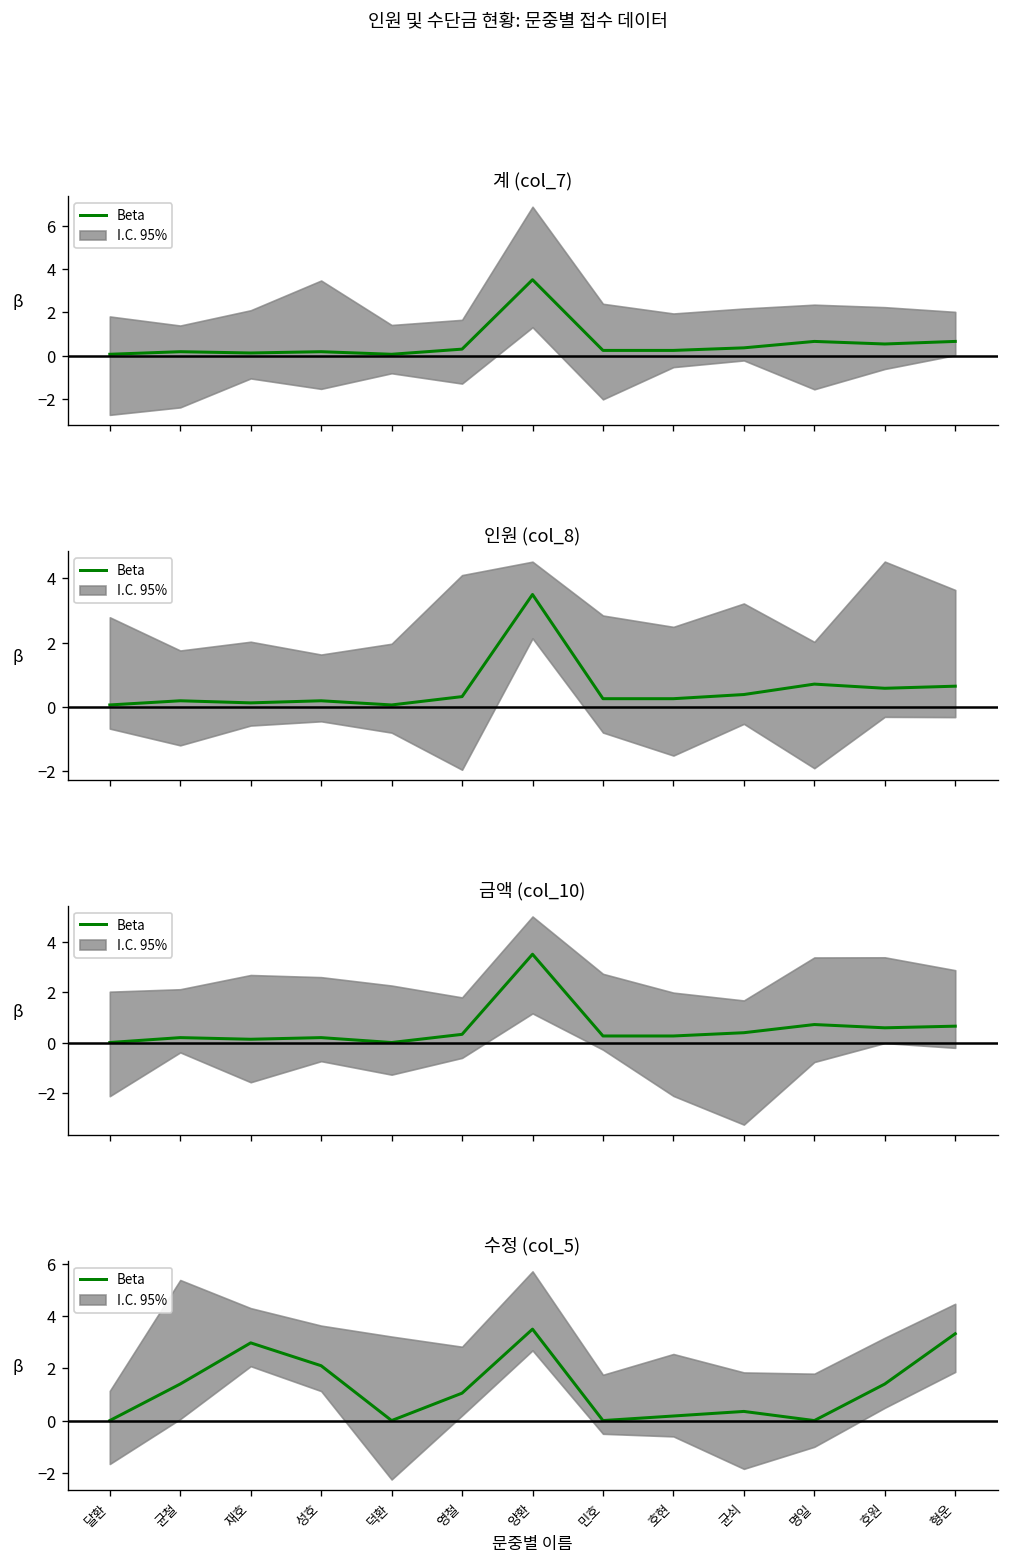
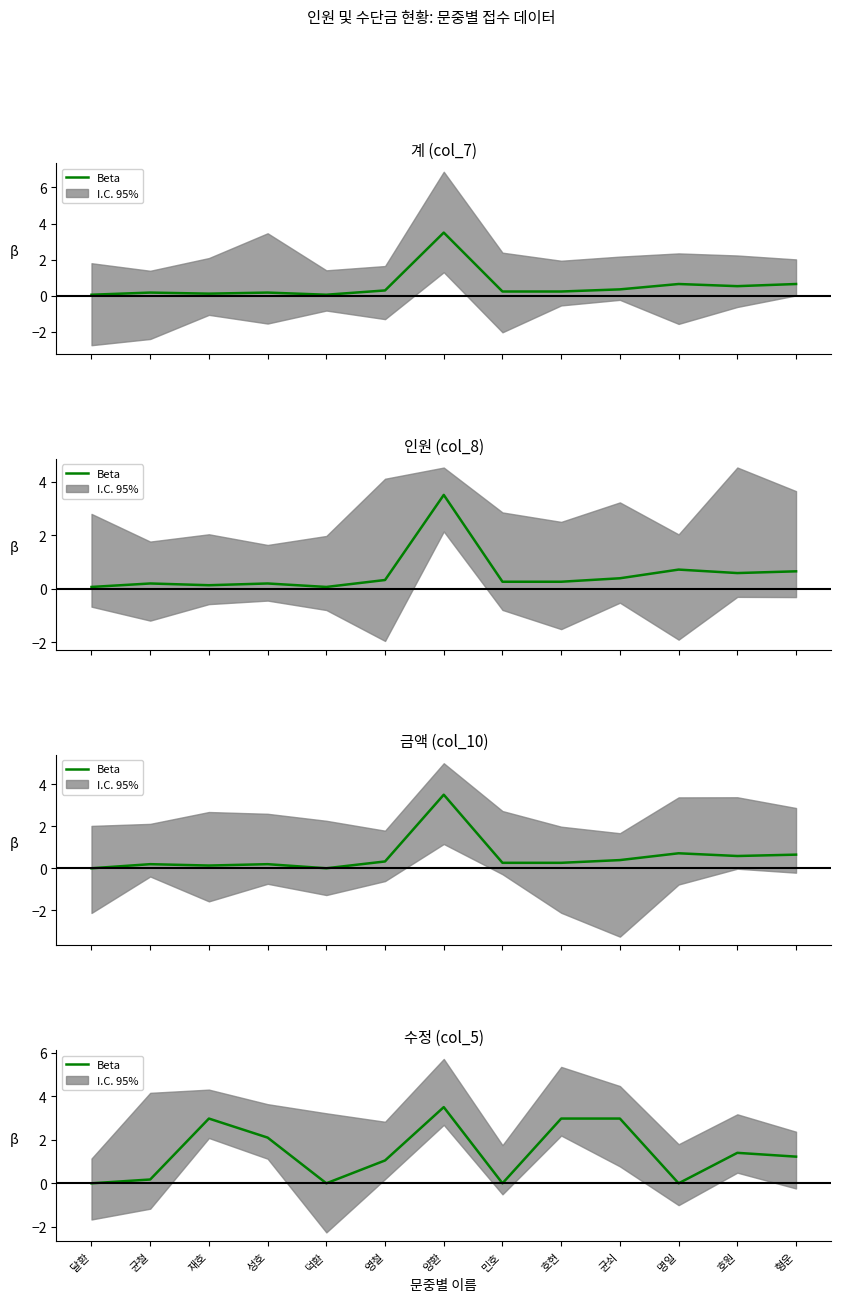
  {
    "수정 (col_5)": {
      "Beta": {
        "달환": 0.0,
-       "균철": 1.4,
+       "균철": 0.2,
        "재호": 3.0,
        "성호": 2.1,
        "덕환": 0.0,
        "영철": 1.1,
        "양환": 3.5,
        "민호": 0.0,
-       "호현": 0.2,
-       "균쇠": 0.4,
+       "호현": 3.0,
+       "균쇠": 3.0,
        "명일": 0.0,
        "호원": 1.4,
-       "형운": 3.3
+       "형운": 1.2
      }
    }
  }
